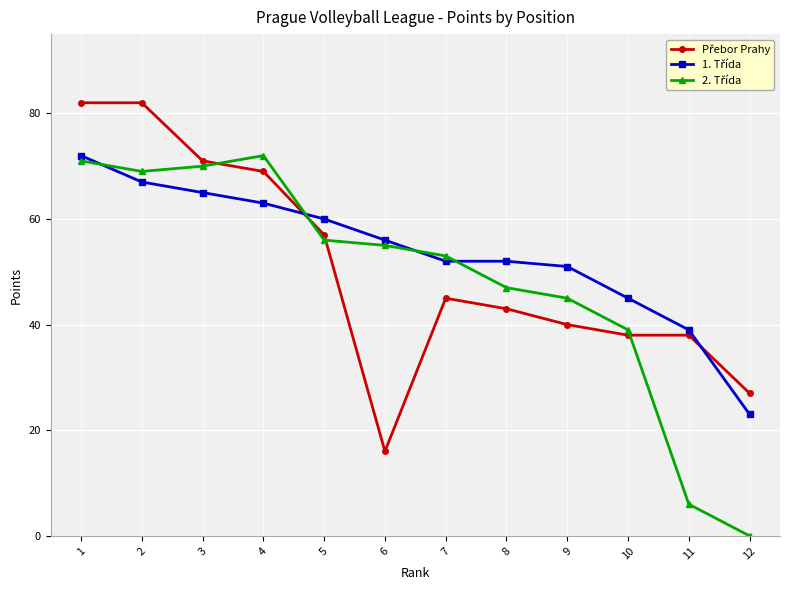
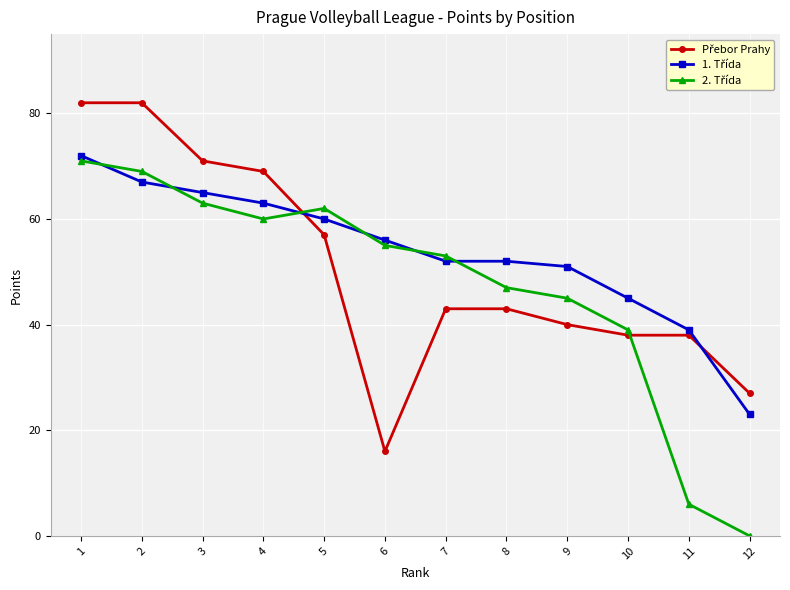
  {
    "Přebor Prahy": {
      "1": 82,
      "2": 82,
      "3": 71,
      "4": 69,
      "5": 57,
      "6": 16,
-     "7": 45,
+     "7": 43,
      "8": 43,
      "9": 40,
      "10": 38,
      "11": 38,
      "12": 27
    },
    "1. Třída": {
      "1": 72,
      "2": 67,
      "3": 65,
      "4": 63,
      "5": 60,
      "6": 56,
      "7": 52,
      "8": 52,
      "9": 51,
      "10": 45,
      "11": 39,
      "12": 23
    },
    "2. Třída": {
      "1": 71,
      "2": 69,
-     "3": 70,
-     "4": 72,
-     "5": 56,
+     "3": 63,
+     "4": 60,
+     "5": 62,
      "6": 55,
      "7": 53,
      "8": 47,
      "9": 45,
      "10": 39,
      "11": 6,
      "12": 0
    }
  }
